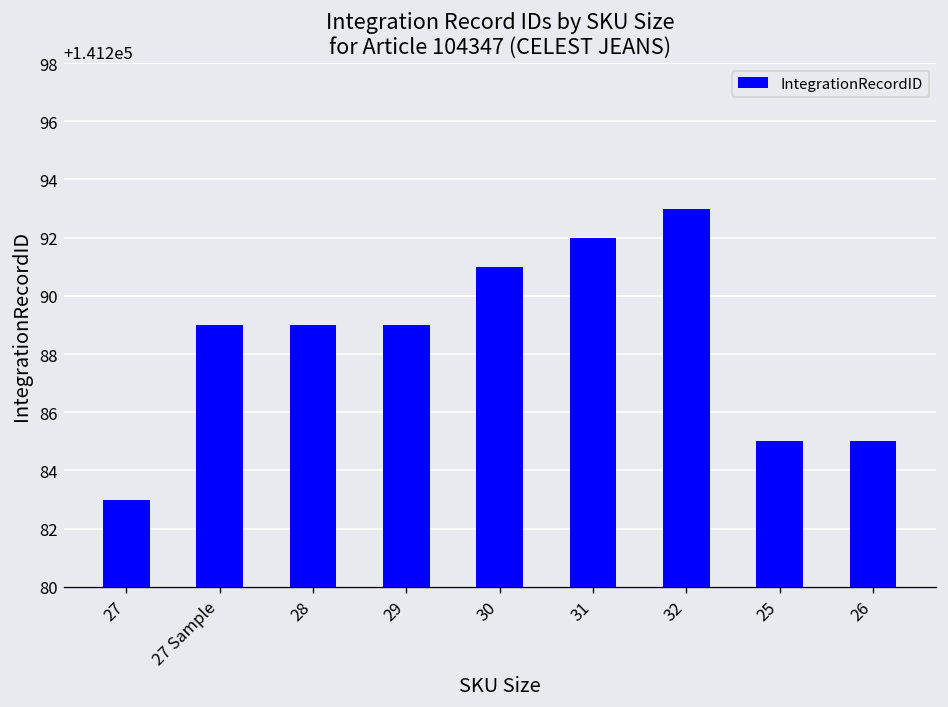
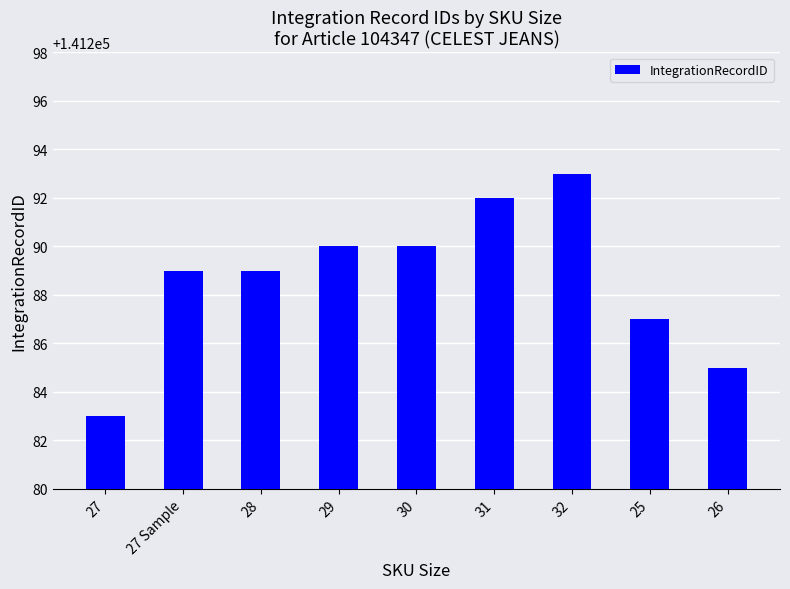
  {
    "27": 141283,
    "27 Sample": 141289,
    "28": 141289,
-   "29": 141289,
-   "30": 141291,
+   "29": 141290,
+   "30": 141290,
    "31": 141292,
    "32": 141293,
-   "25": 141285,
+   "25": 141287,
    "26": 141285
  }
